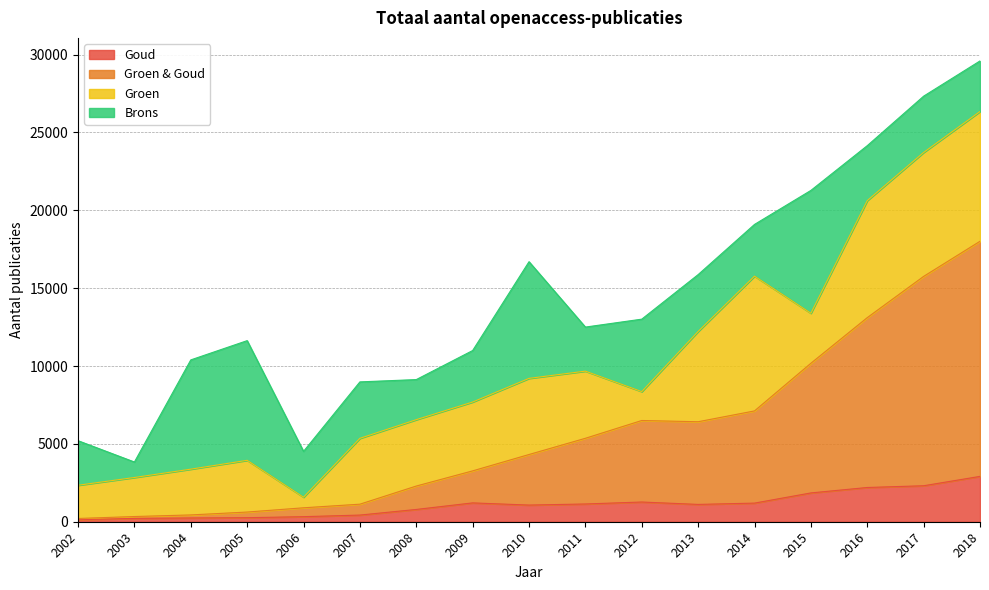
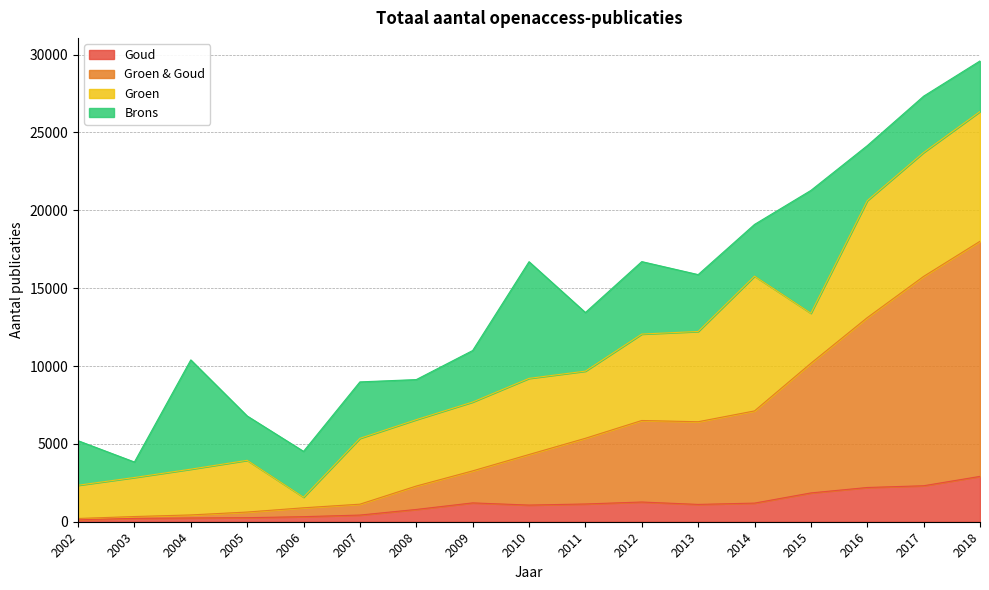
  {
    "Groen": {
      "2002": 2100,
      "2003": 2500,
      "2004": 2900,
      "2005": 3300,
      "2006": 700,
      "2007": 4200,
      "2008": 4300,
      "2009": 4400,
      "2010": 4900,
      "2011": 4300,
-     "2012": 1900,
+     "2012": 5600,
      "2013": 5800,
      "2014": 8700,
      "2015": 3200,
      "2016": 7500,
      "2017": 8000,
      "2018": 8300
    },
    "Brons": {
      "2002": 2900,
      "2003": 1000,
      "2004": 7000,
-     "2005": 7700,
+     "2005": 2800,
      "2006": 2900,
      "2007": 3600,
      "2008": 2600,
      "2009": 3300,
      "2010": 7500,
-     "2011": 2800,
+     "2011": 3800,
      "2012": 4700,
      "2013": 3700,
      "2014": 3300,
      "2015": 7900,
      "2016": 3500,
      "2017": 3600,
      "2018": 3200
    }
  }
